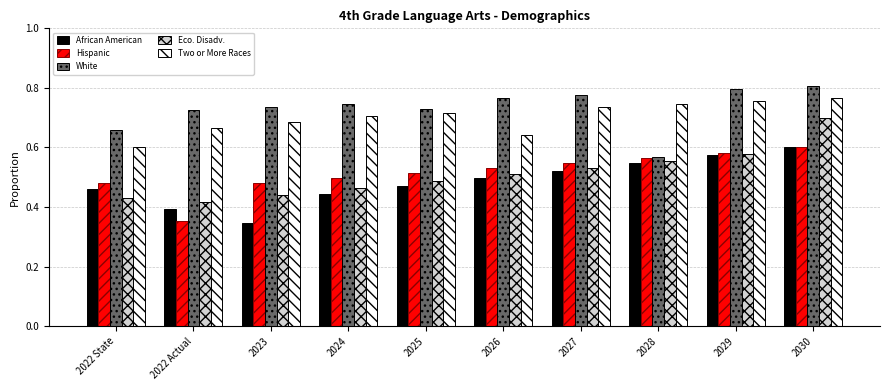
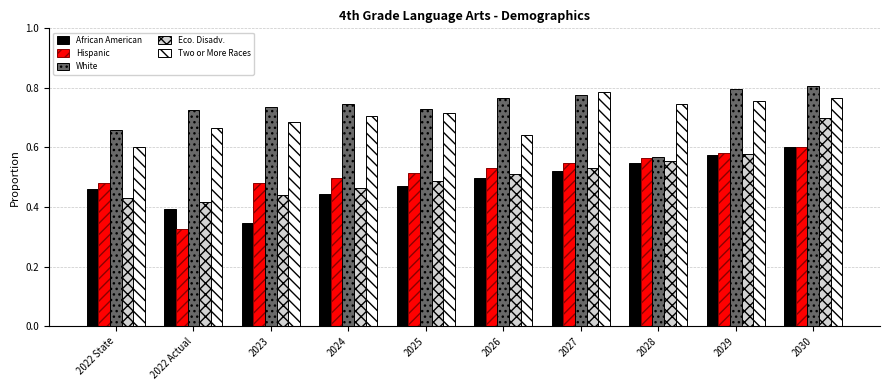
  {
    "African American": {
      "2022 State": 0.46,
      "2022 Actual": 0.39,
      "2023": 0.35,
      "2024": 0.44,
      "2025": 0.47,
      "2026": 0.50,
      "2027": 0.52,
      "2028": 0.55,
      "2029": 0.57,
      "2030": 0.60
    },
    "Hispanic": {
      "2022 State": 0.48,
-     "2022 Actual": 0.35,
+     "2022 Actual": 0.32,
      "2023": 0.48,
      "2024": 0.50,
      "2025": 0.51,
      "2026": 0.53,
      "2027": 0.55,
      "2028": 0.57,
      "2029": 0.58,
      "2030": 0.60
    },
    "White": {
      "2022 State": 0.66,
      "2022 Actual": 0.73,
      "2023": 0.74,
      "2024": 0.75,
      "2025": 0.73,
      "2026": 0.77,
      "2027": 0.78,
      "2028": 0.57,
      "2029": 0.80,
      "2030": 0.81
    },
    "Eco. Disadv.": {
      "2022 State": 0.43,
      "2022 Actual": 0.42,
      "2023": 0.44,
      "2024": 0.46,
      "2025": 0.49,
      "2026": 0.51,
      "2027": 0.53,
      "2028": 0.55,
      "2029": 0.58,
      "2030": 0.70
    },
    "Two or More Races": {
      "2022 State": 0.60,
      "2022 Actual": 0.67,
      "2023": 0.69,
      "2024": 0.71,
      "2025": 0.72,
      "2026": 0.64,
-     "2027": 0.74,
+     "2027": 0.79,
      "2028": 0.75,
      "2029": 0.76,
      "2030": 0.77
    }
  }
